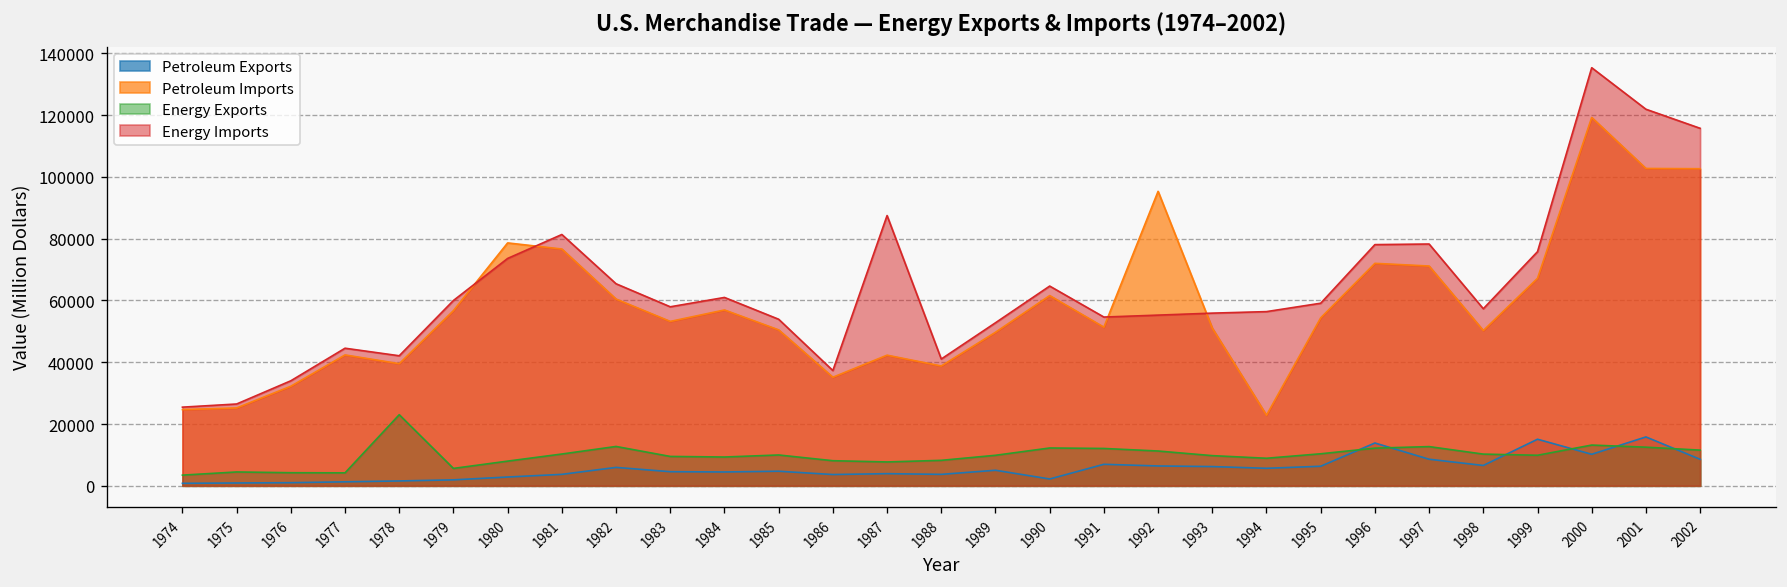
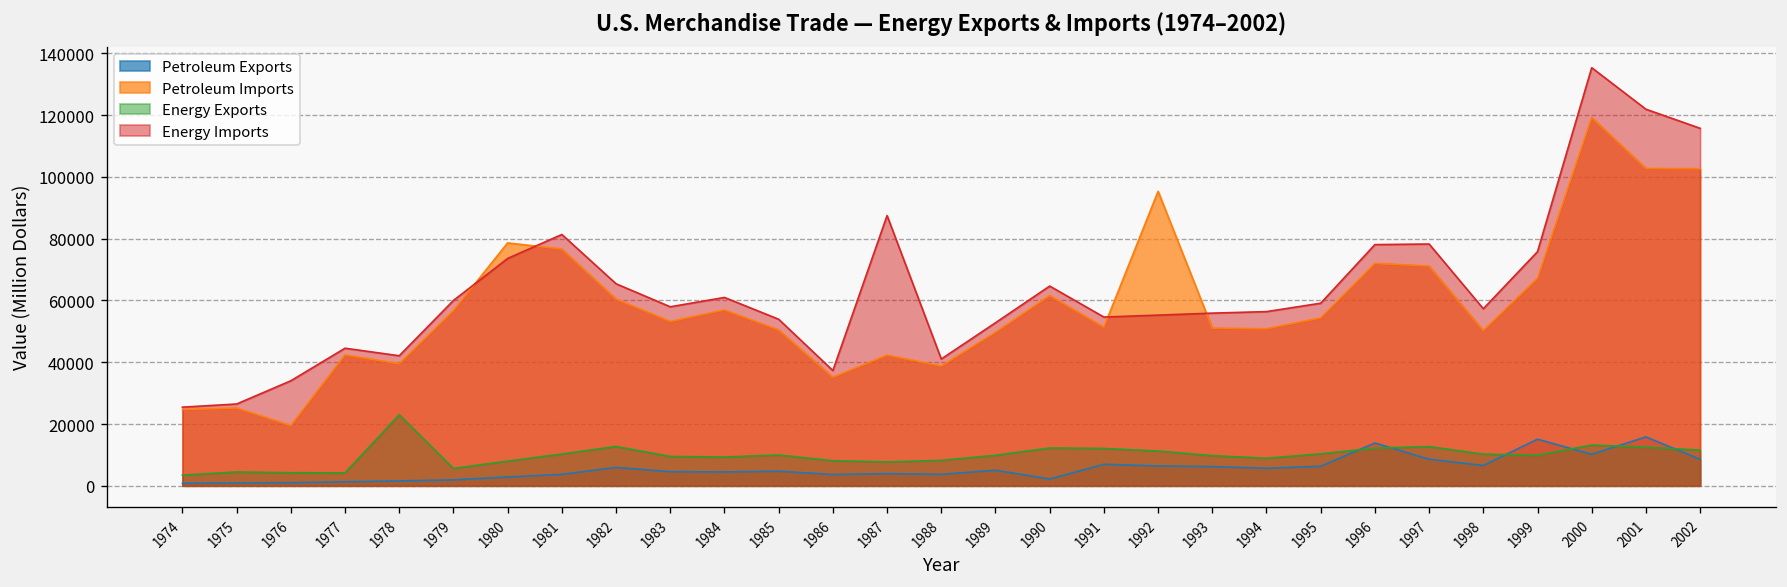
  {
    "Petroleum Exports": {
      "1974": 1000,
      "1975": 1000,
      "1976": 1000,
      "1977": 1000,
      "1978": 2000,
      "1979": 2000,
      "1980": 3000,
      "1981": 4000,
      "1982": 6000,
      "1983": 5000,
      "1984": 4000,
      "1985": 5000,
      "1986": 4000,
      "1987": 4000,
      "1988": 4000,
      "1989": 5000,
      "1990": 2000,
      "1991": 7000,
      "1992": 6000,
      "1993": 6000,
      "1994": 6000,
      "1995": 6000,
      "1996": 14000,
      "1997": 9000,
      "1998": 7000,
      "1999": 15000,
      "2000": 10000,
      "2001": 16000,
      "2002": 9000
    },
    "Petroleum Imports": {
      "1975": 25000,
-     "1976": 32000,
+     "1976": 19000,
      "1977": 42000,
      "1978": 40000,
      "1979": 57000,
      "1980": 79000,
      "1981": 77000,
      "1982": 60000,
      "1983": 53000,
      "1984": 57000,
      "1985": 50000,
      "1986": 35000,
      "1987": 42000,
      "1988": 39000,
      "1989": 50000,
      "1990": 62000,
      "1991": 51000,
      "1992": 95000,
      "1993": 51000,
-     "1994": 23000,
+     "1994": 51000,
      "1995": 54000,
      "1996": 72000,
      "1997": 71000,
      "1998": 50000,
      "1999": 67000,
      "2000": 119000,
      "2001": 103000,
      "2002": 103000
    },
    "Energy Exports": {
      "1974": 3000,
      "1975": 4000,
      "1976": 4000,
      "1977": 4000,
      "1978": 23000,
      "1979": 6000,
      "1980": 8000,
      "1981": 10000,
      "1982": 13000,
      "1983": 9000,
      "1984": 9000,
      "1985": 10000,
      "1986": 8000,
      "1987": 8000,
      "1988": 8000,
      "1989": 10000,
      "1990": 12000,
      "1991": 12000,
      "1992": 11000,
      "1993": 10000,
      "1994": 9000,
      "1995": 10000,
      "1996": 12000,
      "1997": 13000,
      "1998": 10000,
      "1999": 10000,
      "2000": 13000,
      "2001": 12000,
      "2002": 12000
    },
    "Energy Imports": {
      "1975": 26000,
      "1976": 34000,
      "1977": 45000,
      "1978": 42000,
      "1979": 60000,
      "1980": 74000,
      "1981": 81000,
      "1982": 65000,
      "1983": 58000,
      "1984": 61000,
      "1985": 54000,
      "1986": 37000,
      "1987": 87000,
      "1988": 41000,
      "1989": 53000,
      "1990": 65000,
      "1991": 55000,
      "1992": 55000,
      "1993": 56000,
      "1994": 56000,
      "1995": 59000,
      "1996": 78000,
      "1997": 78000,
      "1998": 57000,
      "1999": 76000,
      "2000": 135000,
      "2001": 122000,
      "2002": 116000
    }
  }
